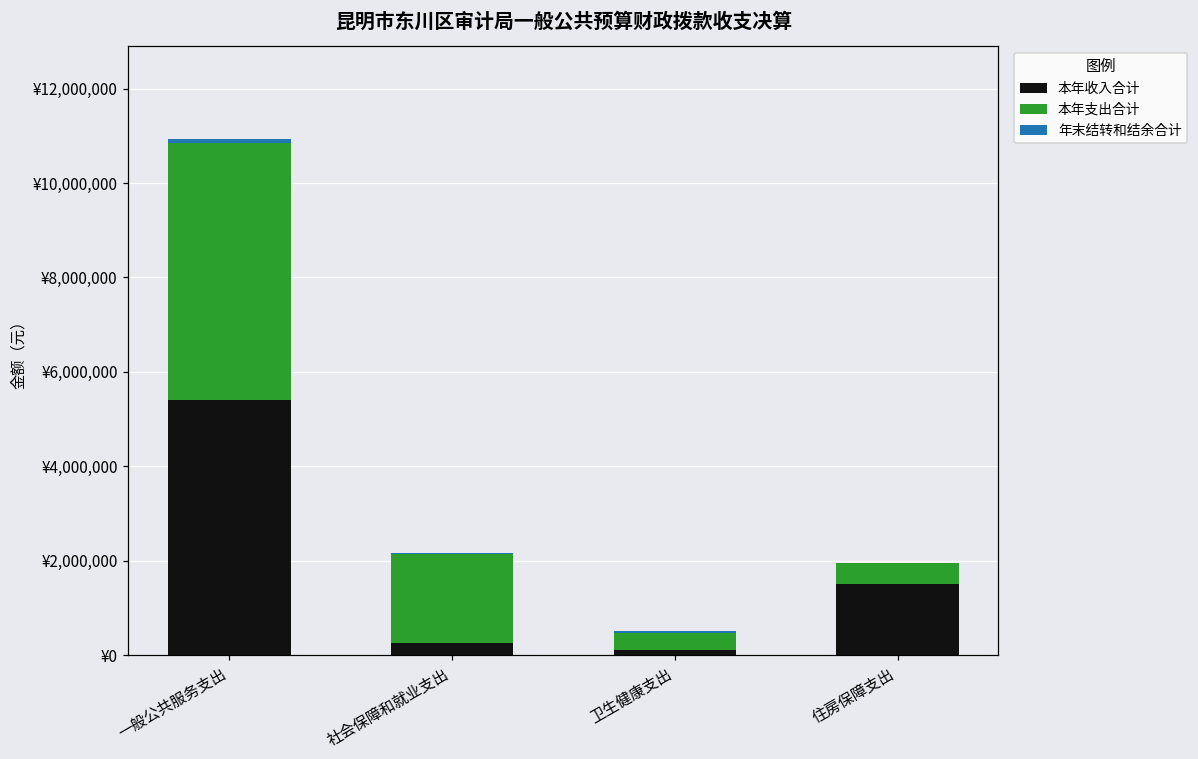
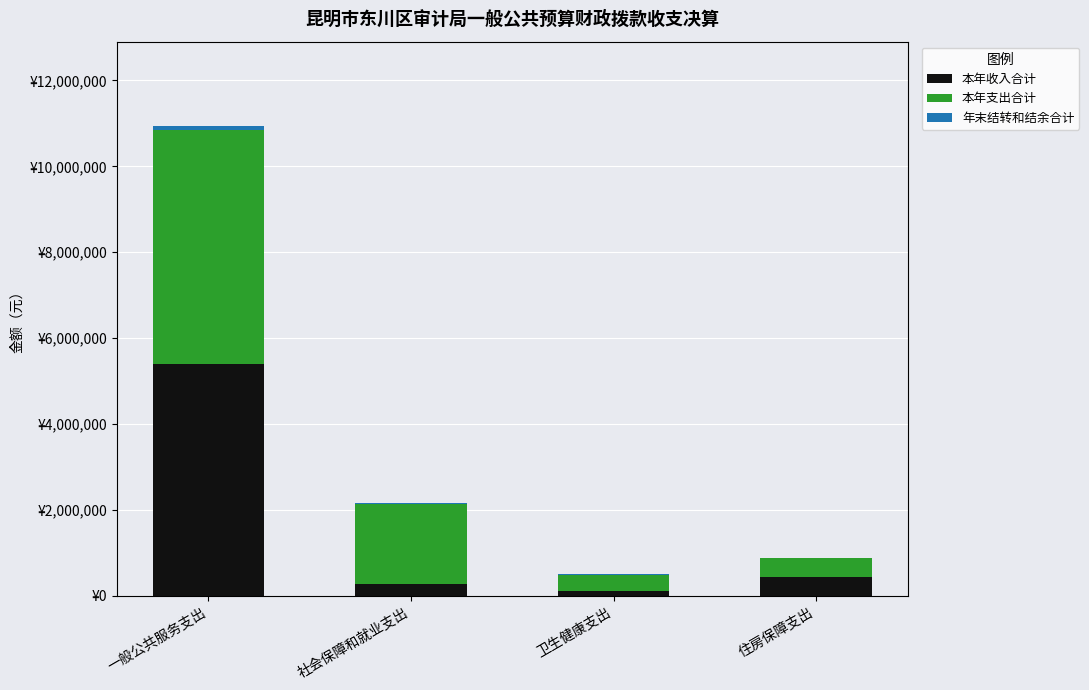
  {
    "本年收入合计": {
      "一般公共服务支出": "¥5,400,000",
      "社会保障和就业支出": "¥300,000",
      "卫生健康支出": "¥100,000",
-     "住房保障支出": "¥1,500,000"
+     "住房保障支出": "¥400,000"
    },
    "本年支出合计": {
      "一般公共服务支出": "¥5,400,000",
      "社会保障和就业支出": "¥1,900,000",
      "卫生健康支出": "¥400,000",
      "住房保障支出": "¥400,000"
    },
    "年末结转和结余合计": {
      "一般公共服务支出": "¥100,000",
      "住房保障支出": "¥0"
    }
  }
